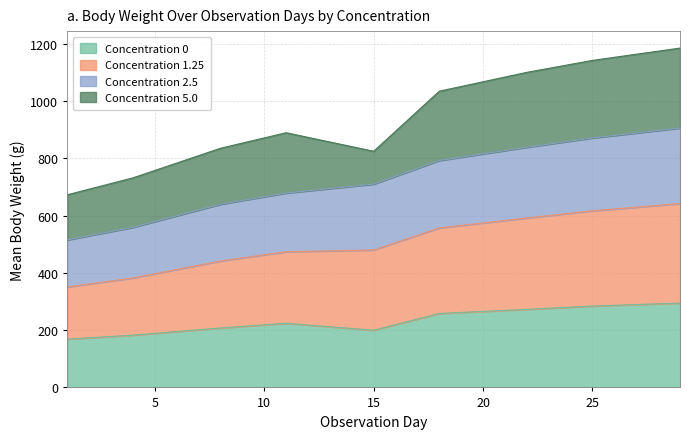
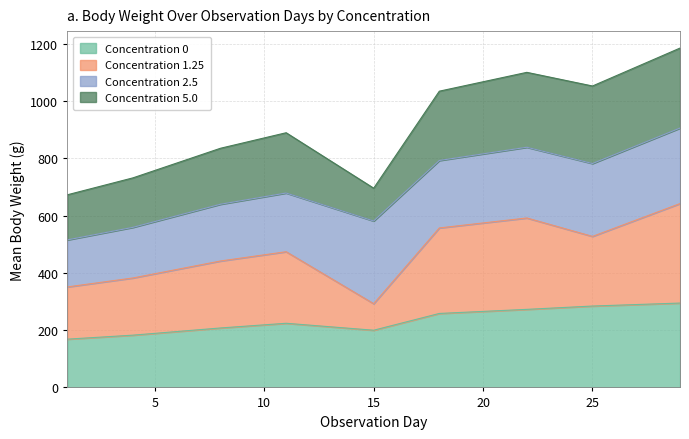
  {
    "Concentration 0": {
      "15": 200,
      "25": 280
    },
    "Concentration 1.25": {
-     "15": 280,
-     "25": 330
+     "15": 90,
+     "25": 240
    },
    "Concentration 2.5": {
-     "15": 230,
+     "15": 290,
      "25": 250
    },
    "Concentration 5.0": {
      "15": 110,
      "25": 270
    }
  }
